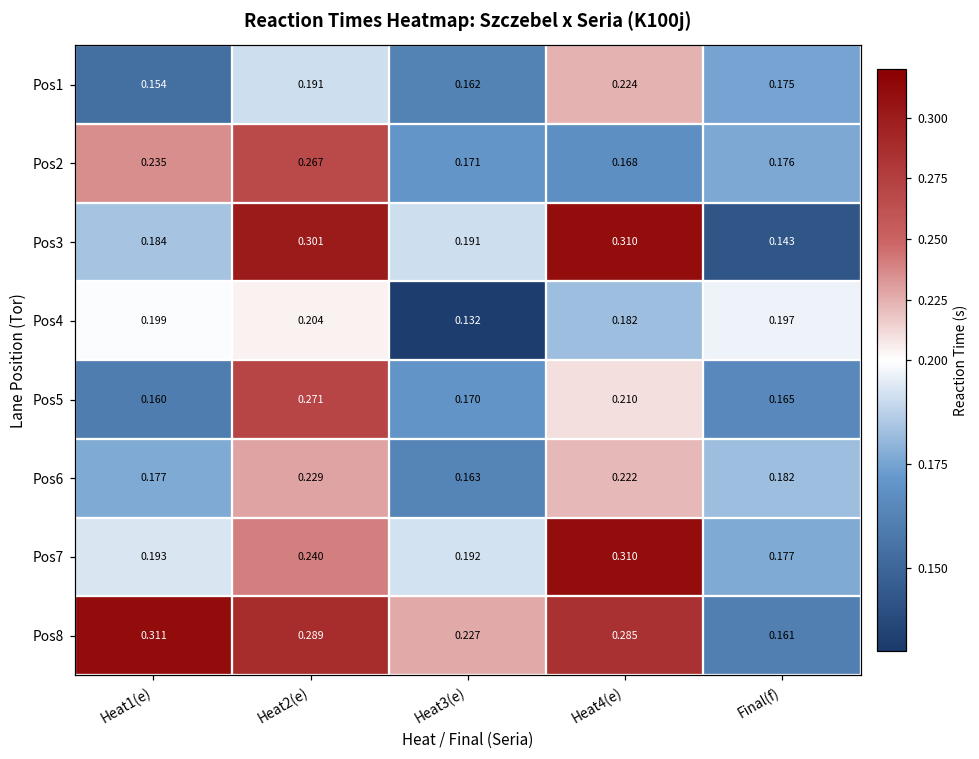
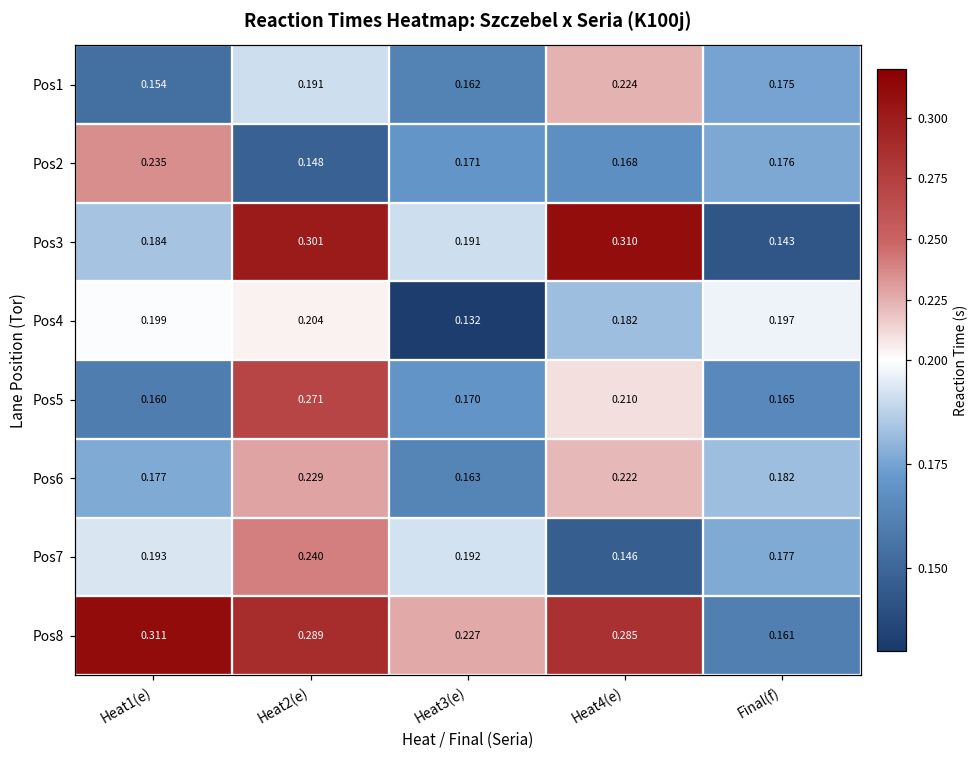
  {
    "Pos1": {
      "Heat1(e)": 0.154,
      "Heat2(e)": 0.191,
      "Heat3(e)": 0.162,
      "Heat4(e)": 0.224,
      "Final(f)": 0.175
    },
    "Pos2": {
      "Heat1(e)": 0.235,
-     "Heat2(e)": 0.267,
+     "Heat2(e)": 0.148,
      "Heat3(e)": 0.171,
      "Heat4(e)": 0.168,
      "Final(f)": 0.176
    },
    "Pos3": {
      "Heat1(e)": 0.184,
      "Heat2(e)": 0.301,
      "Heat3(e)": 0.191,
      "Heat4(e)": 0.310,
      "Final(f)": 0.143
    },
    "Pos4": {
      "Heat1(e)": 0.199,
      "Heat2(e)": 0.204,
      "Heat3(e)": 0.132,
      "Heat4(e)": 0.182,
      "Final(f)": 0.197
    },
    "Pos5": {
      "Heat1(e)": 0.160,
      "Heat2(e)": 0.271,
      "Heat3(e)": 0.170,
      "Heat4(e)": 0.210,
      "Final(f)": 0.165
    },
    "Pos6": {
      "Heat1(e)": 0.177,
      "Heat2(e)": 0.229,
      "Heat3(e)": 0.163,
      "Heat4(e)": 0.222,
      "Final(f)": 0.182
    },
    "Pos7": {
      "Heat1(e)": 0.193,
      "Heat2(e)": 0.240,
      "Heat3(e)": 0.192,
-     "Heat4(e)": 0.310,
+     "Heat4(e)": 0.146,
      "Final(f)": 0.177
    },
    "Pos8": {
      "Heat1(e)": 0.311,
      "Heat2(e)": 0.289,
      "Heat3(e)": 0.227,
      "Heat4(e)": 0.285,
      "Final(f)": 0.161
    }
  }
